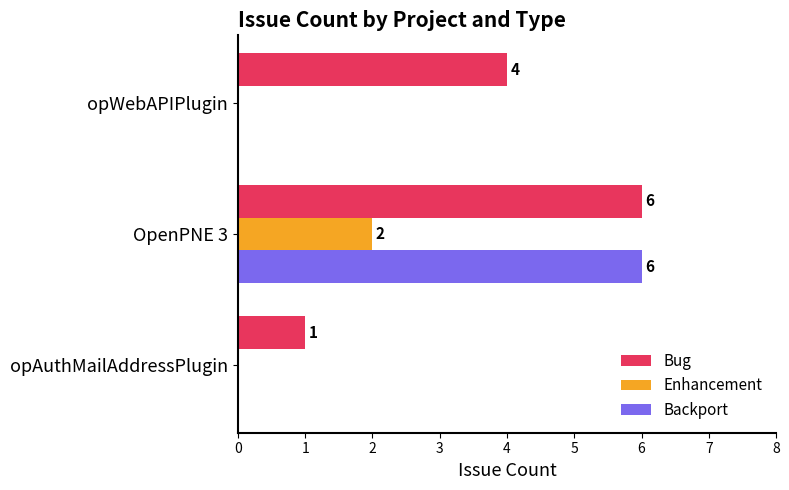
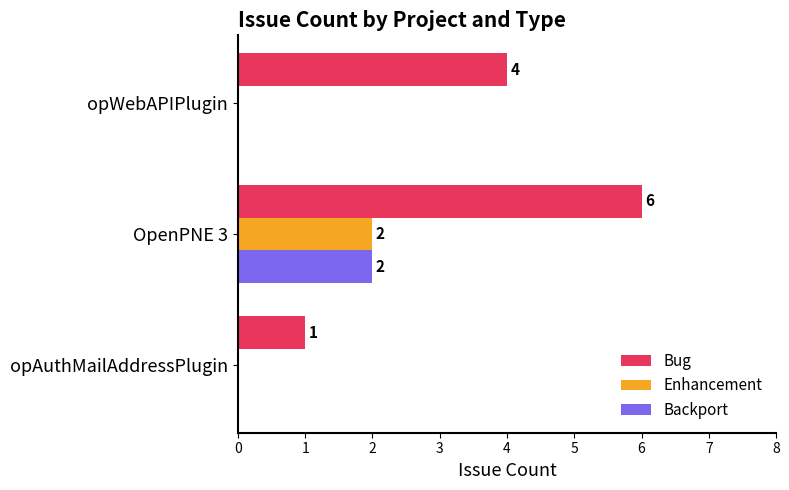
  {
    "Bug": {
      "opWebAPIPlugin": 4,
      "OpenPNE 3": 6,
      "opAuthMailAddressPlugin": 1
    },
    "Enhancement": {
      "OpenPNE 3": 2
    },
    "Backport": {
-     "OpenPNE 3": 6
+     "OpenPNE 3": 2
    }
  }
